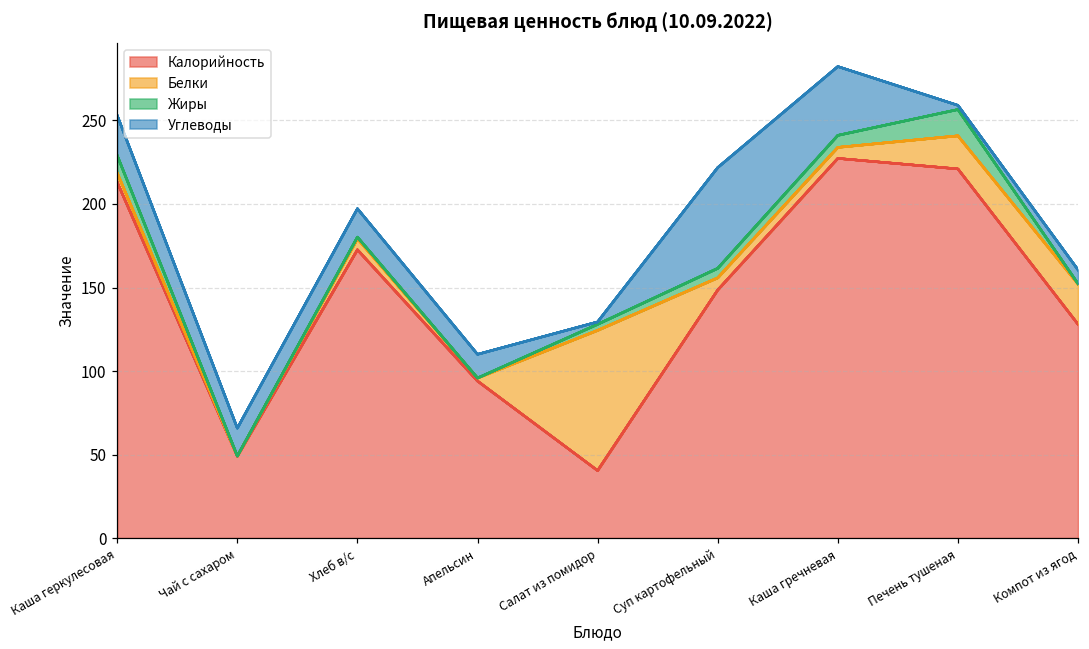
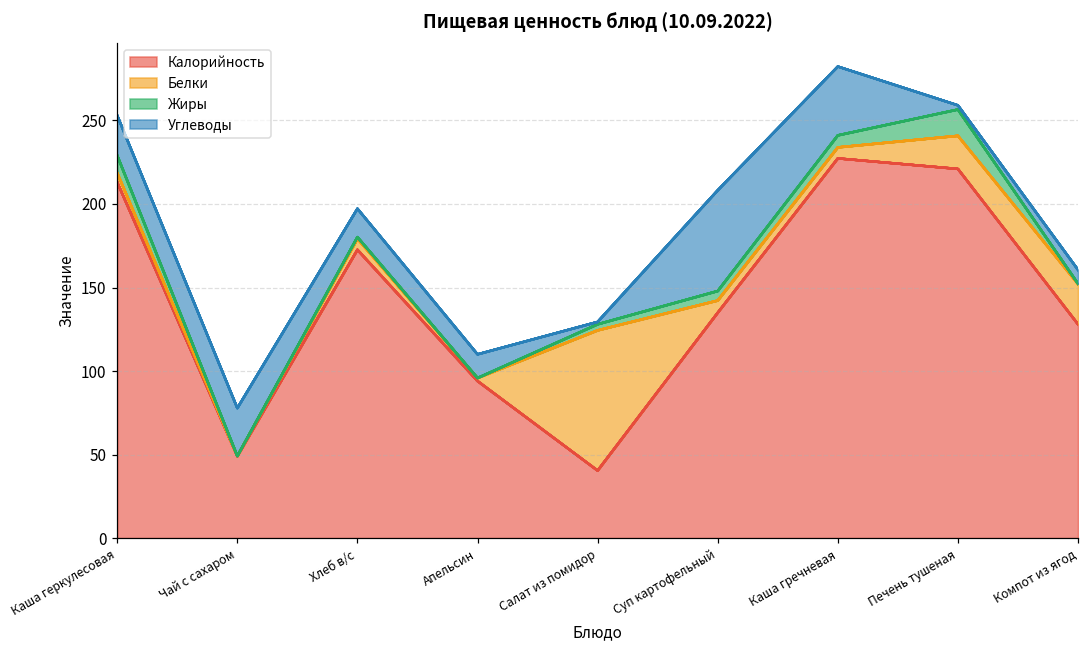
  {
    "Калорийность": {
      "Каша геркулесовая": 213,
      "Хлеб в/с": 173,
      "Апельсин": 94,
      "Салат из помидор": 40,
-     "Суп картофельный": 149,
+     "Суп картофельный": 135,
      "Каша гречневая": 227,
      "Печень тушеная": 221,
      "Компот из ягод": 128
    },
    "Белки": {
      "Каша геркулесовая": 6,
      "Салат из помидор": 84,
      "Суп картофельный": 7,
      "Каша гречневая": 7,
      "Печень тушеная": 20
    },
    "Жиры": {
      "Каша геркулесовая": 10,
      "Суп картофельный": 6,
      "Каша гречневая": 7,
      "Печень тушеная": 16
    },
    "Углеводы": {
      "Каша геркулесовая": 24,
-     "Чай с сахаром": 17,
+     "Чай с сахаром": 29,
      "Хлеб в/с": 17,
      "Апельсин": 14,
      "Суп картофельный": 60,
      "Каша гречневая": 41,
      "Печень тушеная": 3,
      "Компот из ягод": 8
    }
  }
